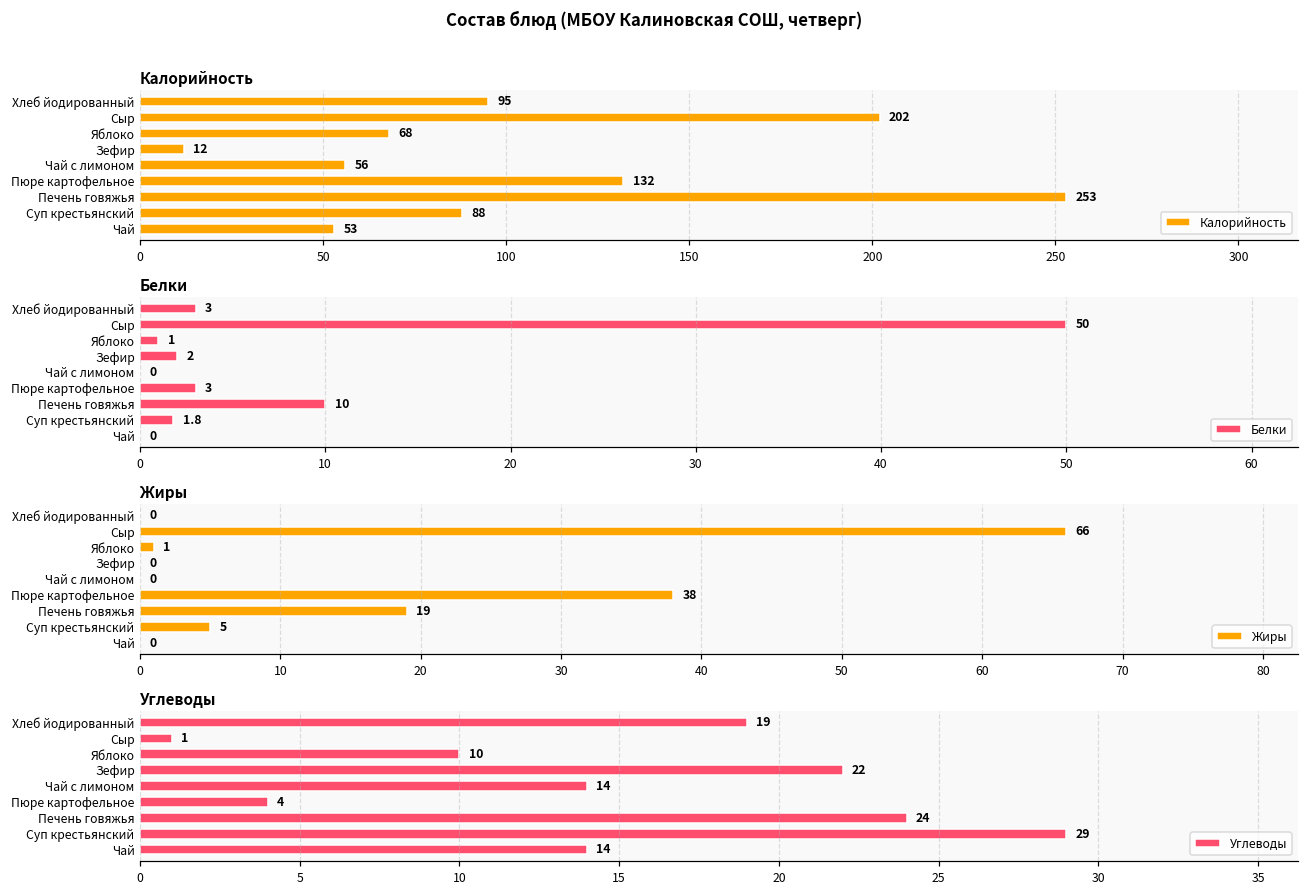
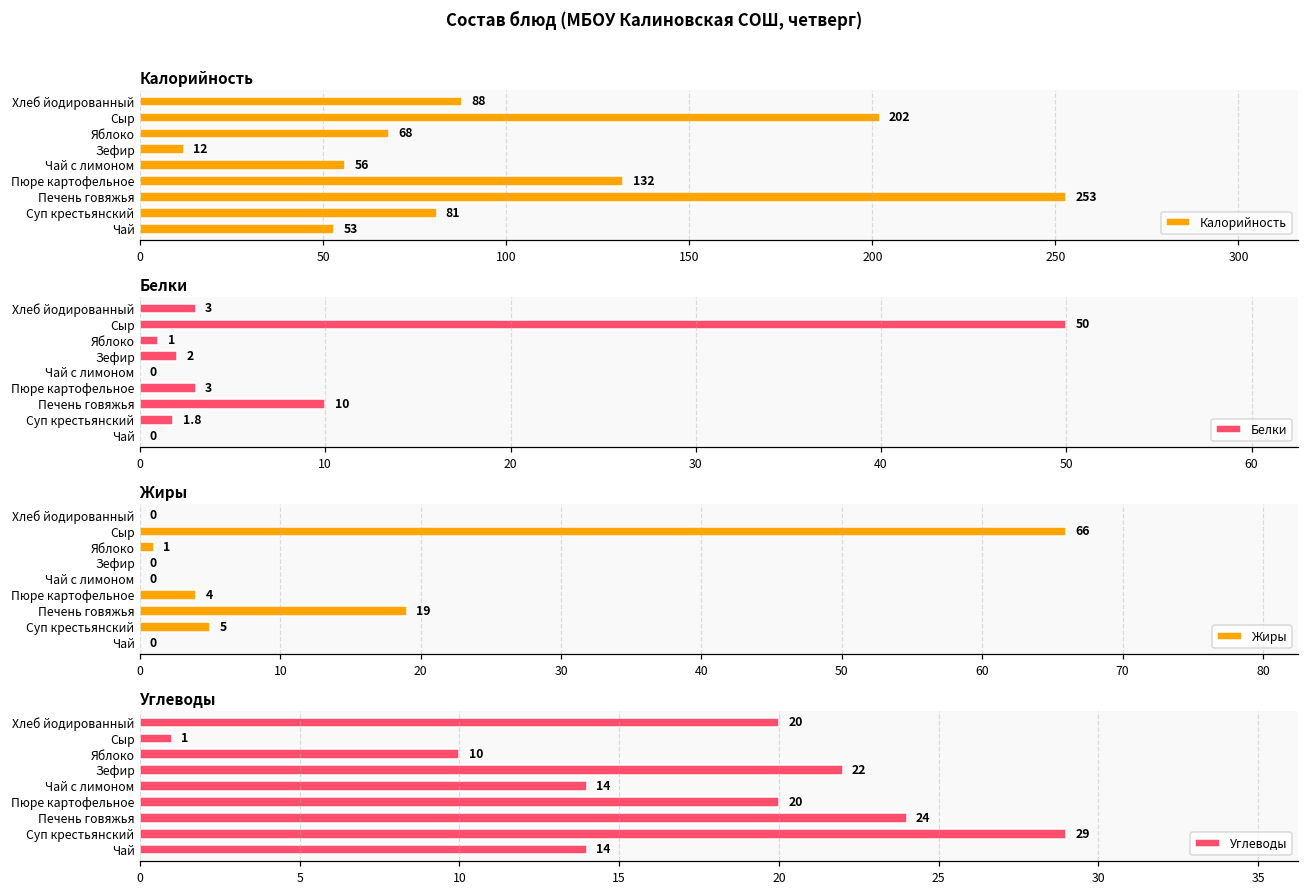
  {
    "Калорийность": {
-     "Хлеб йодированный": 95,
+     "Хлеб йодированный": 88,
      "Сыр": 202,
      "Яблоко": 68,
      "Зефир": 12,
      "Чай с лимоном": 56,
      "Пюре картофельное": 132,
      "Печень говяжья": 253,
-     "Суп крестьянский": 88,
+     "Суп крестьянский": 81,
      "Чай": 53
    },
    "Белки": {
      "Хлеб йодированный": 3,
      "Сыр": 50,
      "Яблоко": 1,
      "Зефир": 2,
      "Чай с лимоном": 0,
      "Пюре картофельное": 3,
      "Печень говяжья": 10,
      "Суп крестьянский": 1.8,
      "Чай": 0
    },
    "Жиры": {
      "Хлеб йодированный": 0,
      "Сыр": 66,
      "Яблоко": 1,
      "Зефир": 0,
      "Чай с лимоном": 0,
-     "Пюре картофельное": 38,
+     "Пюре картофельное": 4,
      "Печень говяжья": 19,
      "Суп крестьянский": 5,
      "Чай": 0
    },
    "Углеводы": {
-     "Хлеб йодированный": 19,
+     "Хлеб йодированный": 20,
      "Сыр": 1,
      "Яблоко": 10,
      "Зефир": 22,
      "Чай с лимоном": 14,
-     "Пюре картофельное": 4,
+     "Пюре картофельное": 20,
      "Печень говяжья": 24,
      "Суп крестьянский": 29,
      "Чай": 14
    }
  }
